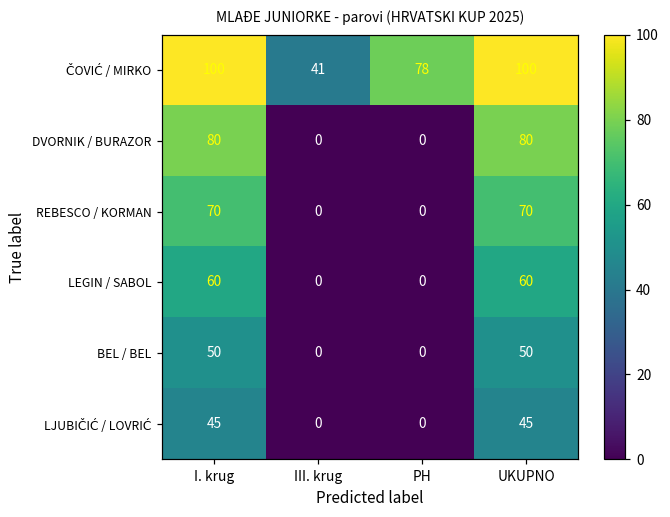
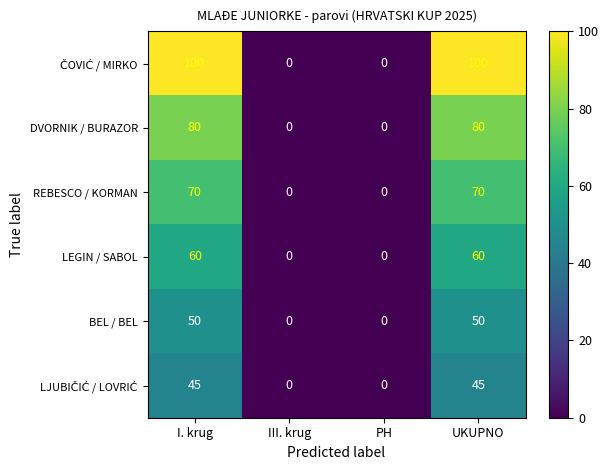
  {
    "ČOVIĆ / MIRKO": {
-     "III. krug": 41,
-     "PH": 78
+     "III. krug": 0,
+     "PH": 0
    },
    "DVORNIK / BURAZOR": {
      "I. krug": 80,
      "III. krug": 0,
      "PH": 0,
      "UKUPNO": 80
    },
    "REBESCO / KORMAN": {
      "I. krug": 70,
      "III. krug": 0,
      "PH": 0,
      "UKUPNO": 70
    },
    "LEGIN / SABOL": {
      "I. krug": 60,
      "III. krug": 0,
      "PH": 0,
      "UKUPNO": 60
    },
    "BEL / BEL": {
      "I. krug": 50,
      "III. krug": 0,
      "PH": 0,
      "UKUPNO": 50
    },
    "LJUBIČIĆ / LOVRIĆ": {
      "I. krug": 45,
      "III. krug": 0,
      "PH": 0,
      "UKUPNO": 45
    }
  }
